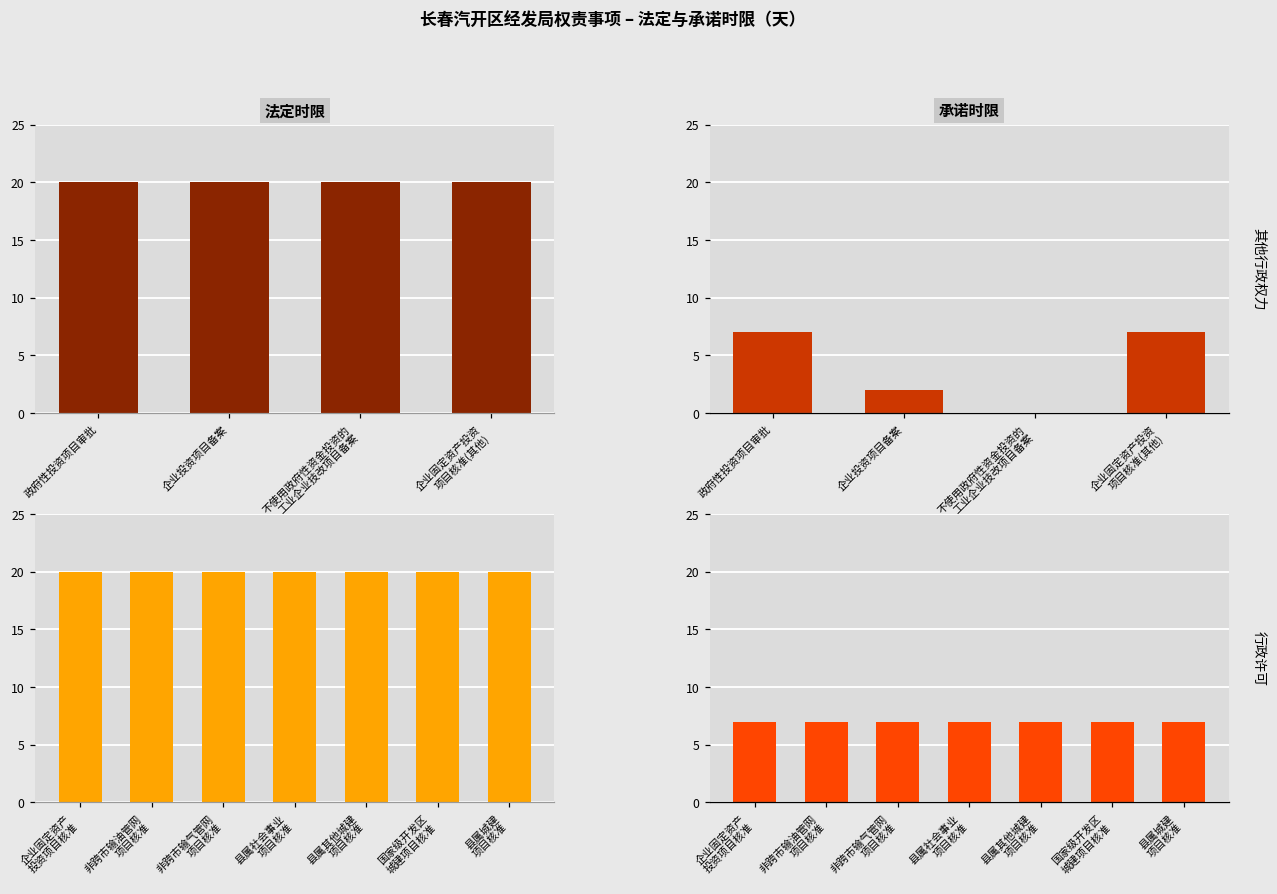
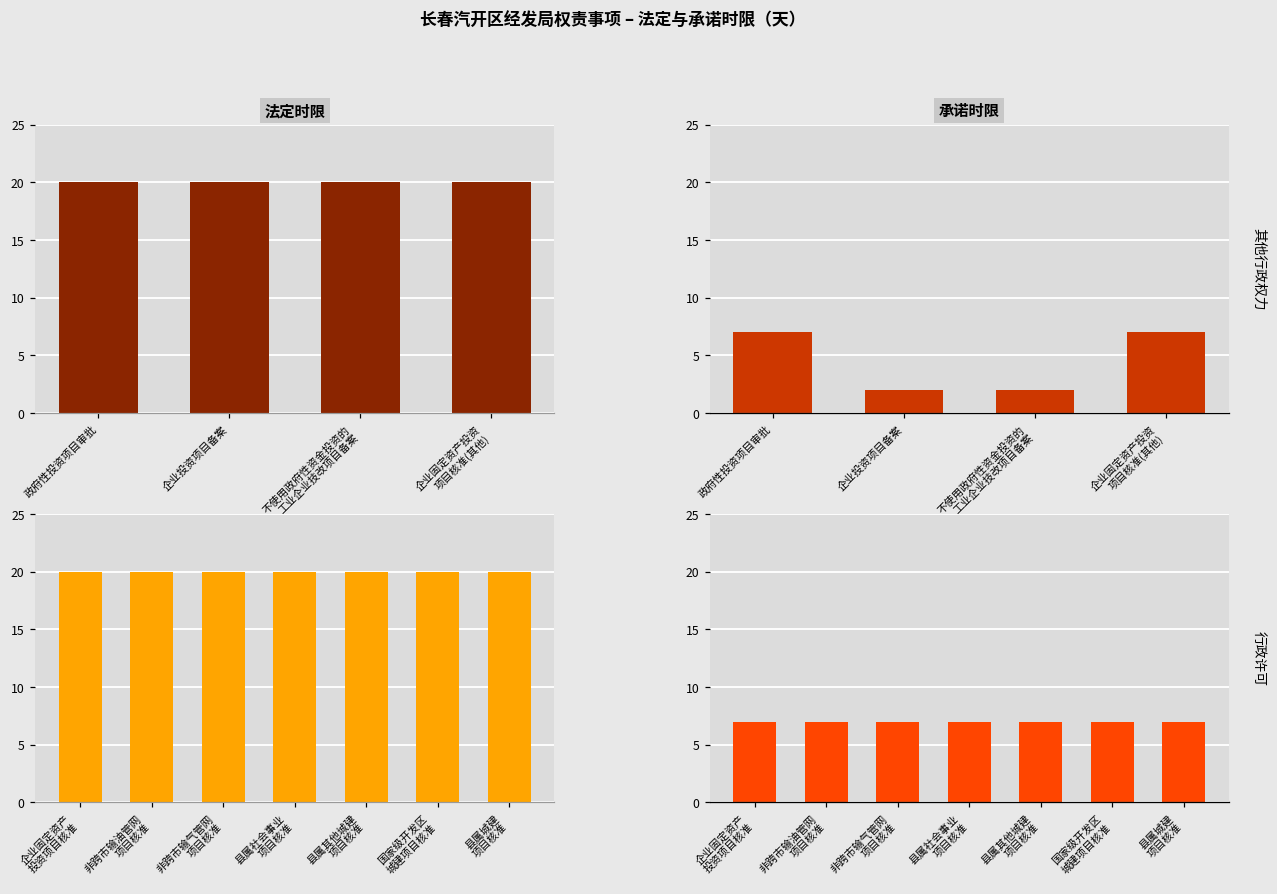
  {
    "法定时限": {
      "政府性投资项目审批": 20.0,
      "企业投资项目备案": 20.0,
      "不使用政府性资金投资的 工业企业技改项目备案": 20.0,
      "企业固定资产投资 项目核准(其他)": 20.0
    },
    "承诺时限": {
      "政府性投资项目审批": 7,
      "企业投资项目备案": 2,
-     "不使用政府性资金投资的 工业企业技改项目备案": 0,
+     "不使用政府性资金投资的 工业企业技改项目备案": 2,
      "企业固定资产投资 项目核准(其他)": 7
    }
  }
